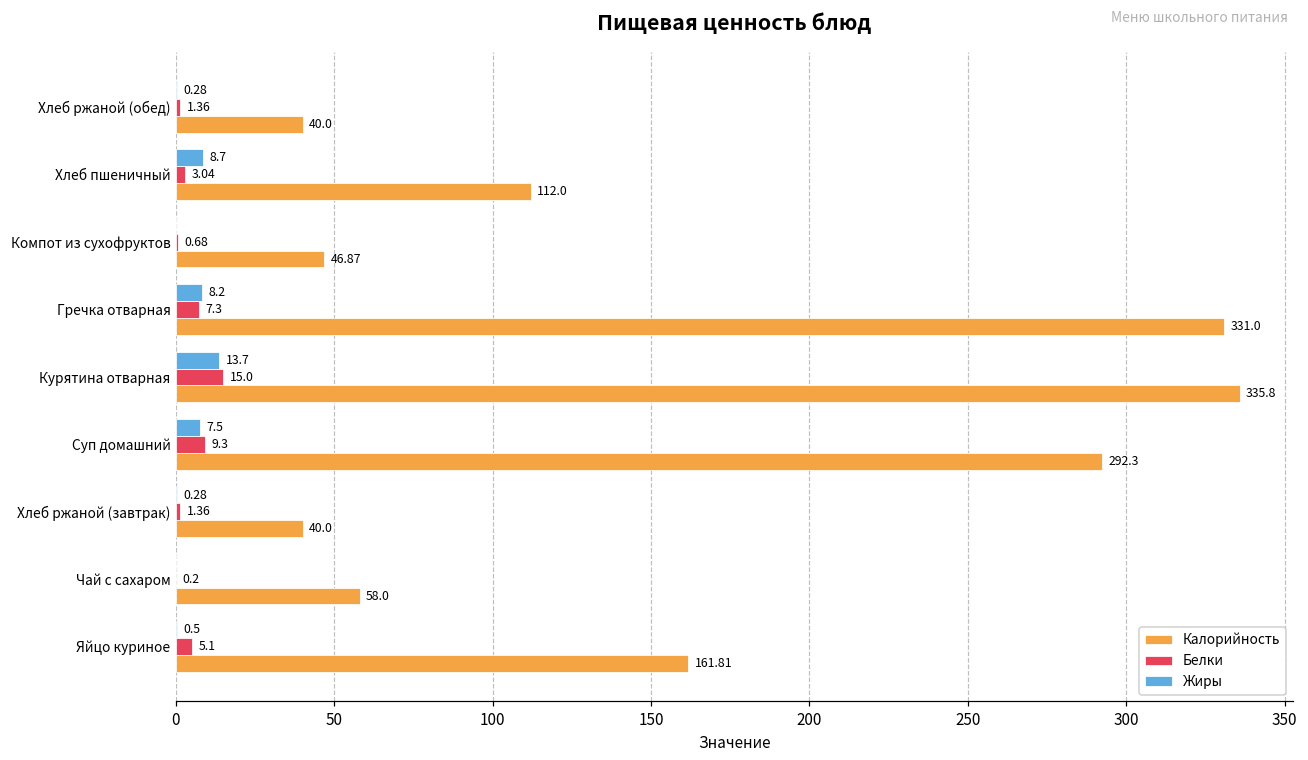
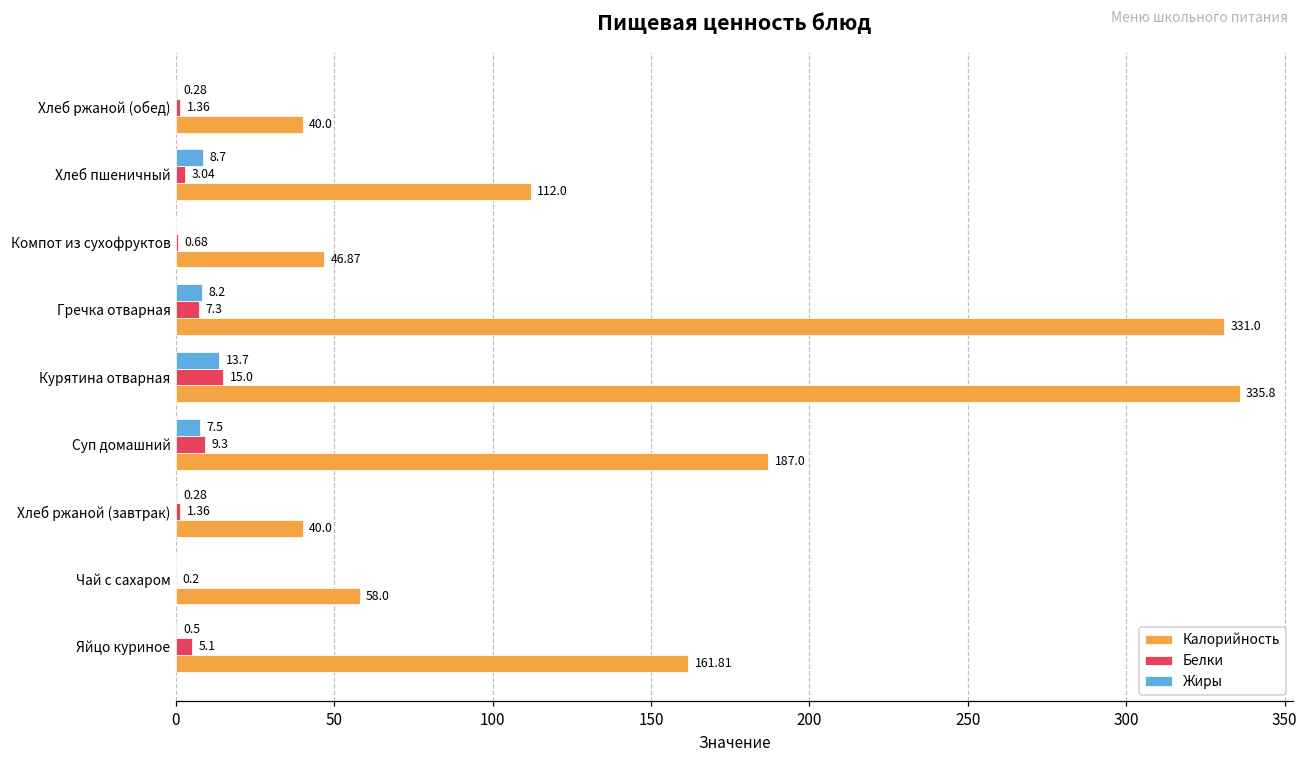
  {
    "Калорийность": {
      "Хлеб ржаной (обед)": 40.0,
      "Хлеб пшеничный": 112.0,
      "Компот из сухофруктов": 46.87,
      "Гречка отварная": 331.0,
      "Курятина отварная": 335.8,
-     "Суп домашний": 292.3,
+     "Суп домашний": 187.0,
      "Хлеб ржаной (завтрак)": 40.0,
      "Чай с сахаром": 58.0,
      "Яйцо куриное": 161.81
    },
    "Белки": {
      "Хлеб ржаной (обед)": 1.36,
      "Хлеб пшеничный": 3.04,
      "Компот из сухофруктов": 0.68,
      "Гречка отварная": 7.3,
      "Курятина отварная": 15.0,
      "Суп домашний": 9.3,
      "Хлеб ржаной (завтрак)": 1.36,
      "Чай с сахаром": 0.2,
      "Яйцо куриное": 5.1
    },
    "Жиры": {
      "Хлеб ржаной (обед)": 0.28,
      "Хлеб пшеничный": 8.7,
      "Гречка отварная": 8.2,
      "Курятина отварная": 13.7,
      "Суп домашний": 7.5,
      "Хлеб ржаной (завтрак)": 0.28,
      "Яйцо куриное": 0.5
    }
  }
